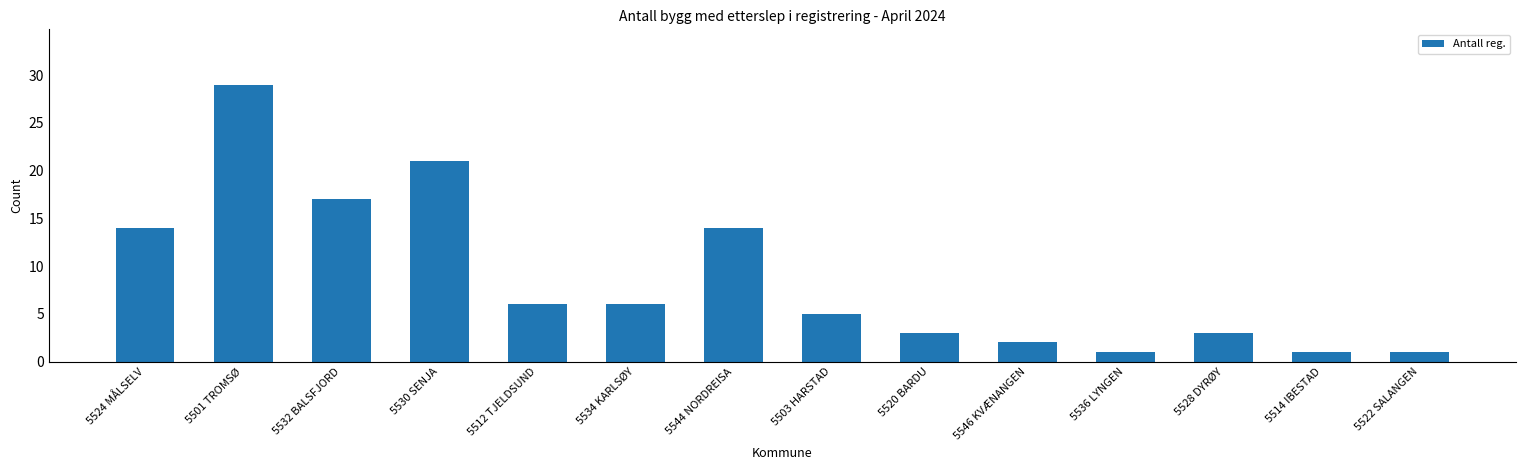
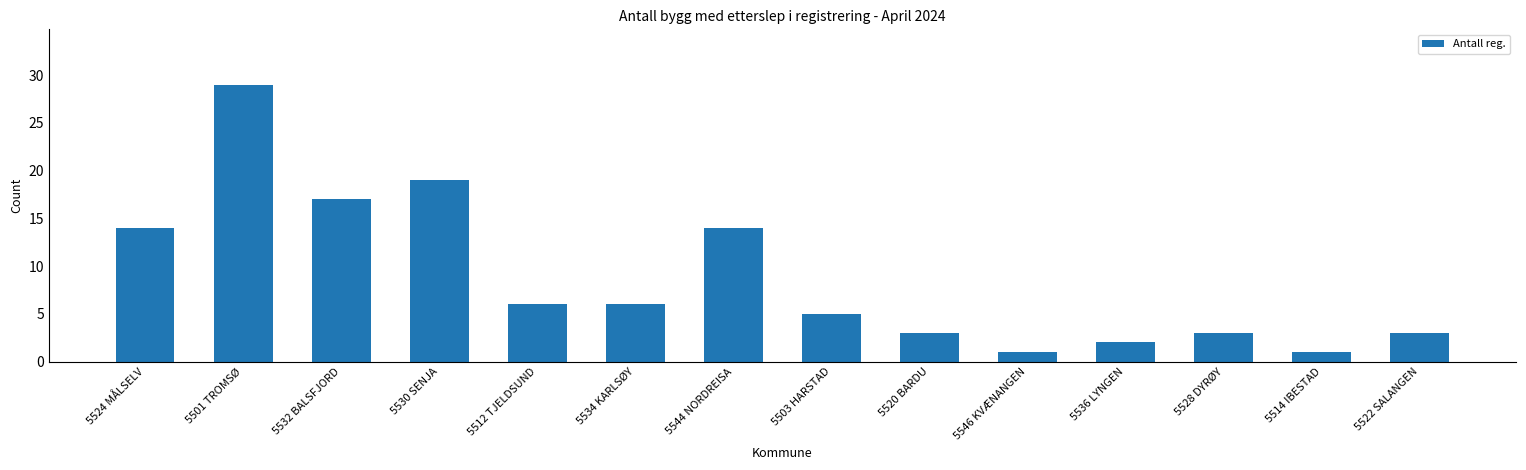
  {
    "5524 MÅLSELV": 14,
    "5501 TROMSØ": 29,
    "5532 BALSFJORD": 17,
-   "5530 SENJA": 21,
+   "5530 SENJA": 19,
    "5512 TJELDSUND": 6,
    "5534 KARLSØY": 6,
    "5544 NORDREISA": 14,
    "5503 HARSTAD": 5,
    "5520 BARDU": 3,
-   "5546 KVÆNANGEN": 2,
-   "5536 LYNGEN": 1,
+   "5546 KVÆNANGEN": 1,
+   "5536 LYNGEN": 2,
    "5528 DYRØY": 3,
    "5514 IBESTAD": 1,
-   "5522 SALANGEN": 1
+   "5522 SALANGEN": 3
  }
